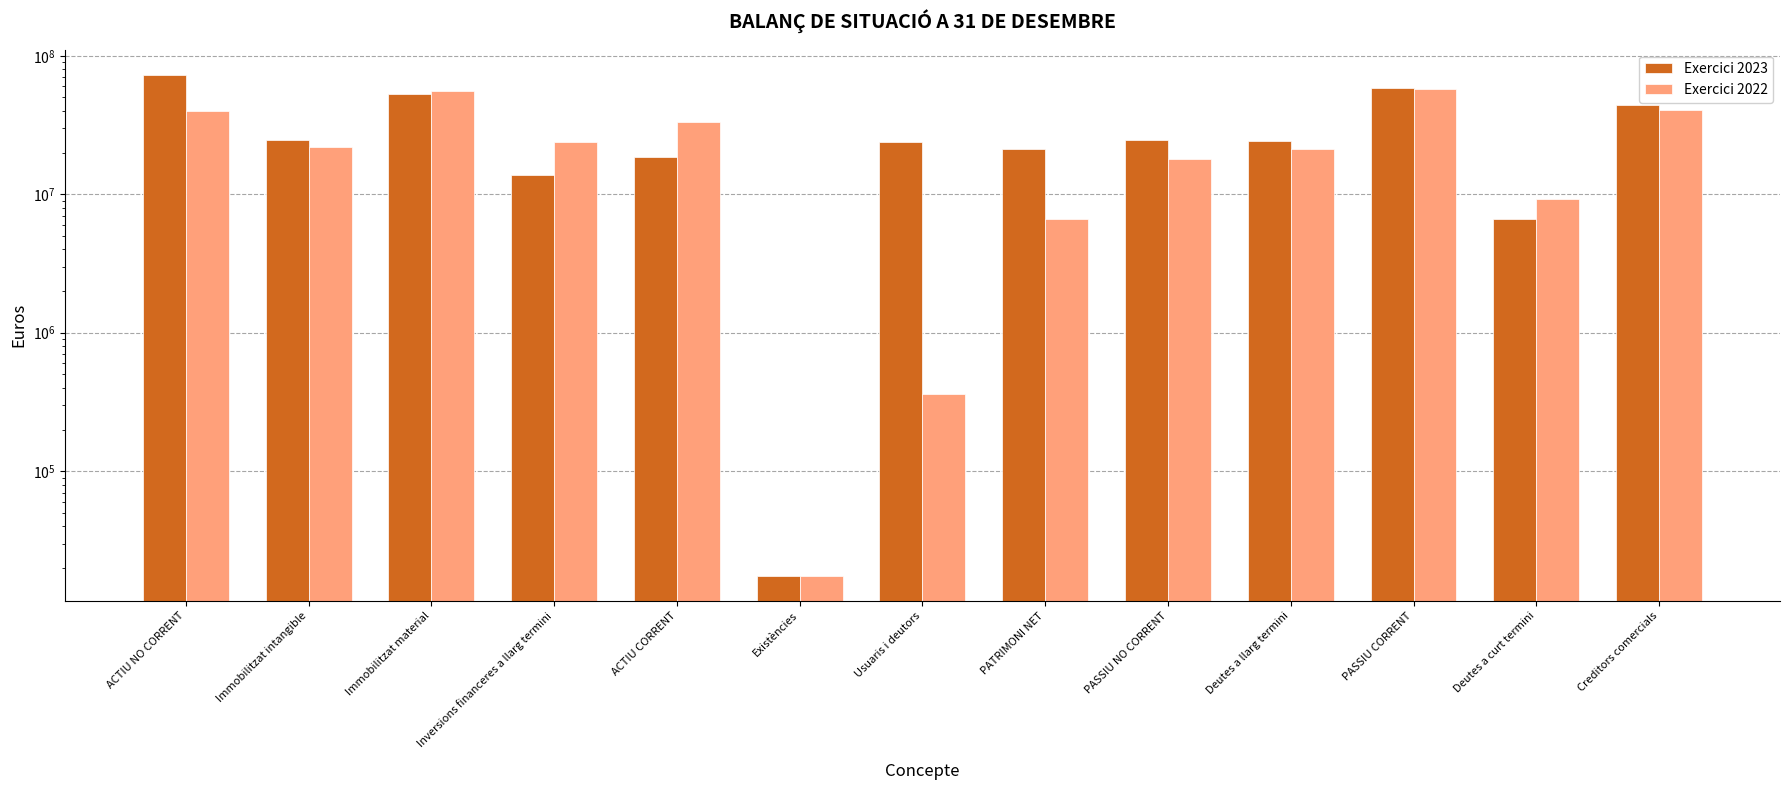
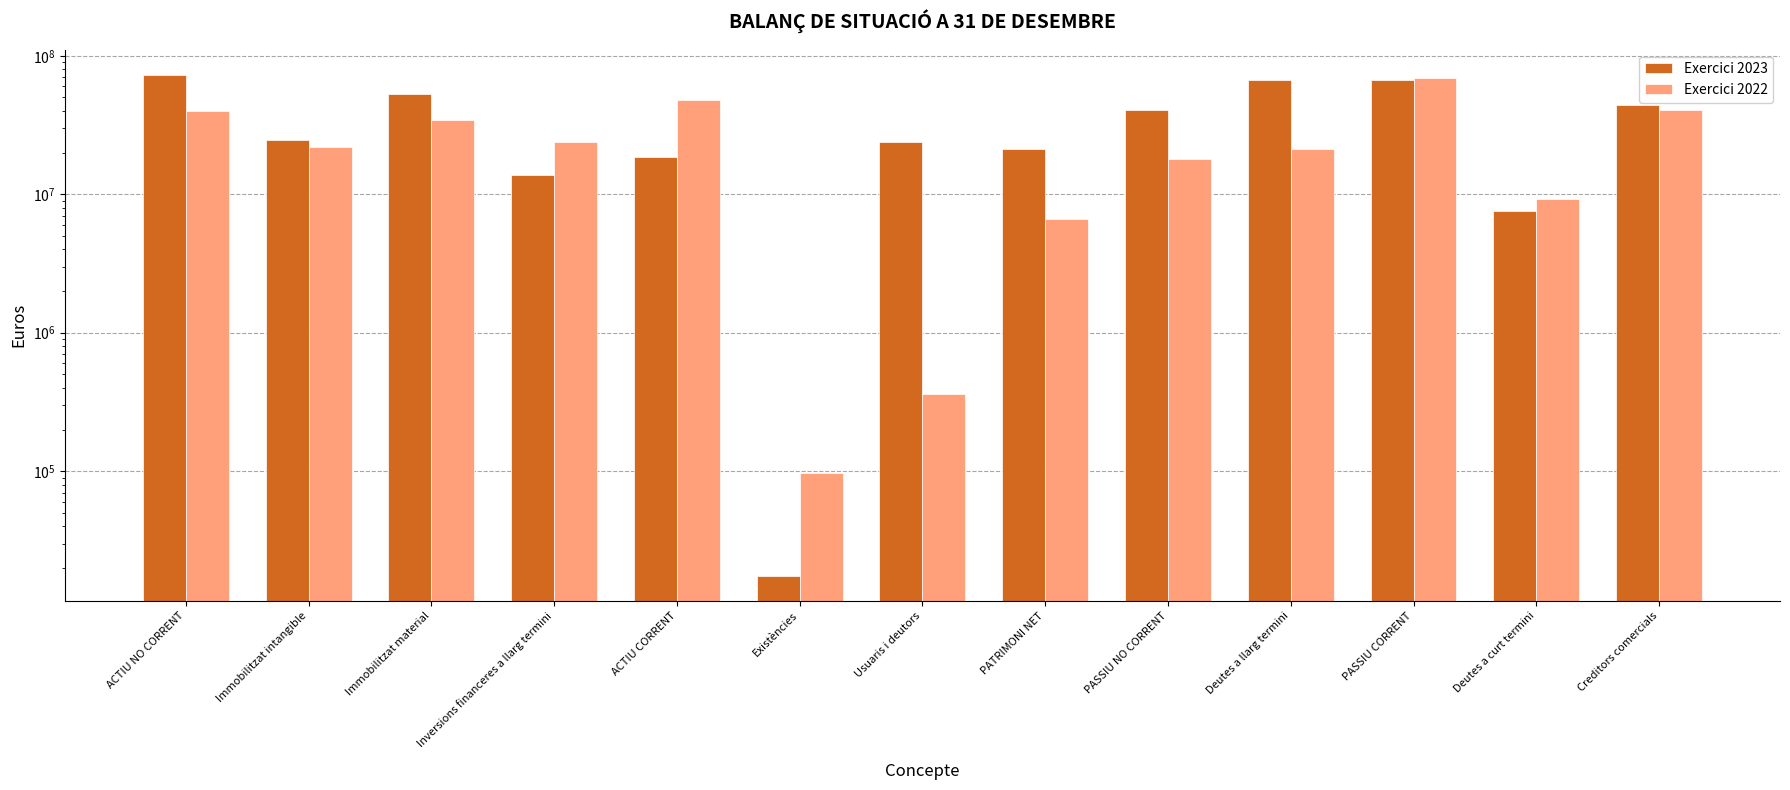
  {
    "Exercici 2023": {
      "ACTIU NO CORRENT": 70000000,
      "Immobilitzat intangible": 25000000,
      "Immobilitzat material": 53000000,
      "Inversions financeres a llarg termini": 14000000,
      "ACTIU CORRENT": 19000000,
      "Existències": 18000,
      "Usuaris i deutors": 24000000,
      "PATRIMONI NET": 21000000,
-     "PASSIU NO CORRENT": 25000000,
-     "Deutes a llarg termini": 24000000,
-     "PASSIU CORRENT": 59000000,
-     "Deutes a curt termini": 7000000,
+     "PASSIU NO CORRENT": 40000000,
+     "Deutes a llarg termini": 70000000,
+     "PASSIU CORRENT": 70000000,
+     "Deutes a curt termini": 8000000,
      "Creditors comercials": 44000000
    },
    "Exercici 2022": {
      "ACTIU NO CORRENT": 40000000,
      "Immobilitzat intangible": 22000000,
-     "Immobilitzat material": 56000000,
+     "Immobilitzat material": 34000000,
      "Inversions financeres a llarg termini": 24000000,
-     "ACTIU CORRENT": 33000000,
-     "Existències": 18000,
+     "ACTIU CORRENT": 48000000,
+     "Existències": 100000,
      "Usuaris i deutors": 360000,
      "PATRIMONI NET": 7000000,
      "PASSIU NO CORRENT": 18000000,
      "Deutes a llarg termini": 21000000,
-     "PASSIU CORRENT": 58000000,
+     "PASSIU CORRENT": 70000000,
      "Deutes a curt termini": 9000000,
      "Creditors comercials": 40000000
    }
  }
